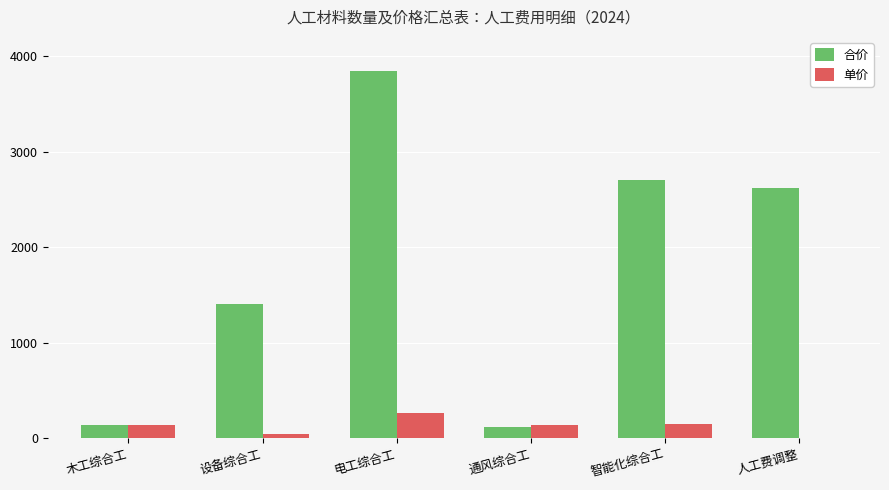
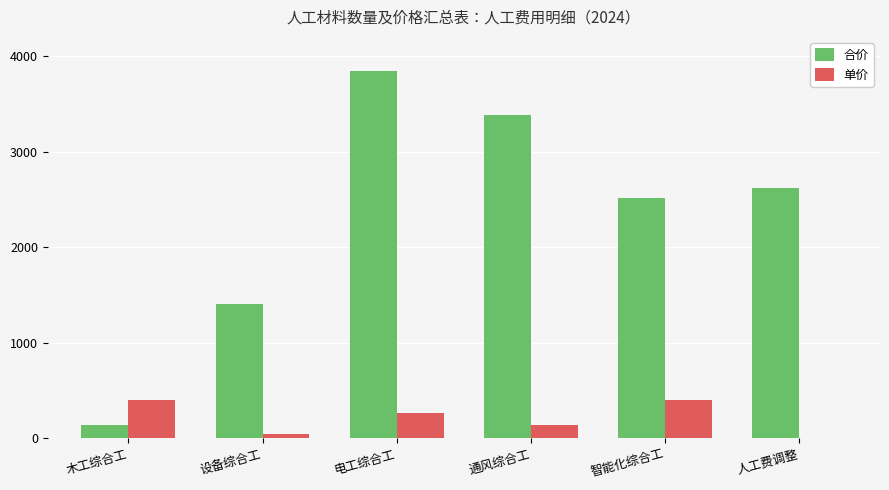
  {
    "合价": {
      "木工综合工": 100,
      "设备综合工": 1400,
      "电工综合工": 3800,
-     "通风综合工": 100,
-     "智能化综合工": 2700,
+     "通风综合工": 3400,
+     "智能化综合工": 2500,
      "人工费调整": 2600
    },
    "单价": {
-     "木工综合工": 100,
+     "木工综合工": 400,
      "设备综合工": 0,
      "电工综合工": 300,
      "通风综合工": 100,
-     "智能化综合工": 100
+     "智能化综合工": 400
    }
  }
